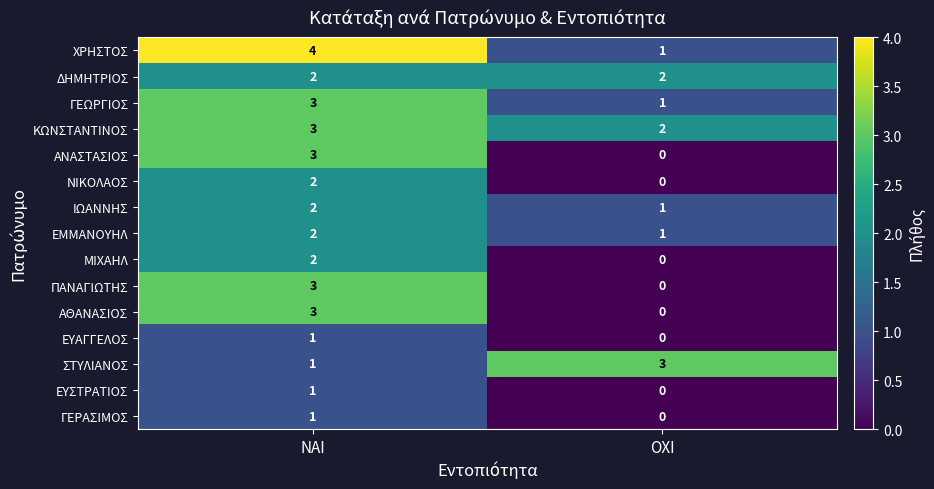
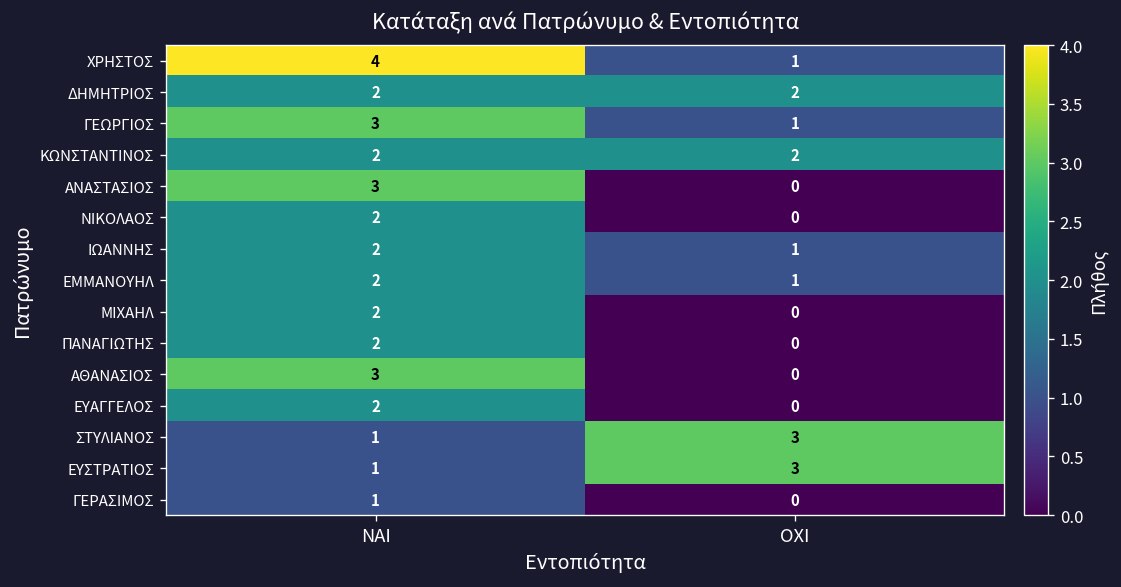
  {
    "ΧΡΗΣΤΟΣ": {
      "ΝΑΙ": 4,
      "ΟΧΙ": 1
    },
    "ΔΗΜΗΤΡΙΟΣ": {
      "ΝΑΙ": 2,
      "ΟΧΙ": 2
    },
    "ΓΕΩΡΓΙΟΣ": {
      "ΝΑΙ": 3,
      "ΟΧΙ": 1
    },
    "ΚΩΝΣΤΑΝΤΙΝΟΣ": {
-     "ΝΑΙ": 3,
+     "ΝΑΙ": 2,
      "ΟΧΙ": 2
    },
    "ΑΝΑΣΤΑΣΙΟΣ": {
      "ΝΑΙ": 3,
      "ΟΧΙ": 0
    },
    "ΝΙΚΟΛΑΟΣ": {
      "ΝΑΙ": 2,
      "ΟΧΙ": 0
    },
    "ΙΩΑΝΝΗΣ": {
      "ΝΑΙ": 2,
      "ΟΧΙ": 1
    },
    "ΕΜΜΑΝΟΥΗΛ": {
      "ΝΑΙ": 2,
      "ΟΧΙ": 1
    },
    "ΜΙΧΑΗΛ": {
      "ΝΑΙ": 2,
      "ΟΧΙ": 0
    },
    "ΠΑΝΑΓΙΩΤΗΣ": {
-     "ΝΑΙ": 3,
+     "ΝΑΙ": 2,
      "ΟΧΙ": 0
    },
    "ΑΘΑΝΑΣΙΟΣ": {
      "ΝΑΙ": 3,
      "ΟΧΙ": 0
    },
    "ΕΥΑΓΓΕΛΟΣ": {
-     "ΝΑΙ": 1,
+     "ΝΑΙ": 2,
      "ΟΧΙ": 0
    },
    "ΣΤΥΛΙΑΝΟΣ": {
      "ΝΑΙ": 1,
      "ΟΧΙ": 3
    },
    "ΕΥΣΤΡΑΤΙΟΣ": {
      "ΝΑΙ": 1,
-     "ΟΧΙ": 0
+     "ΟΧΙ": 3
    },
    "ΓΕΡΑΣΙΜΟΣ": {
      "ΝΑΙ": 1,
      "ΟΧΙ": 0
    }
  }
